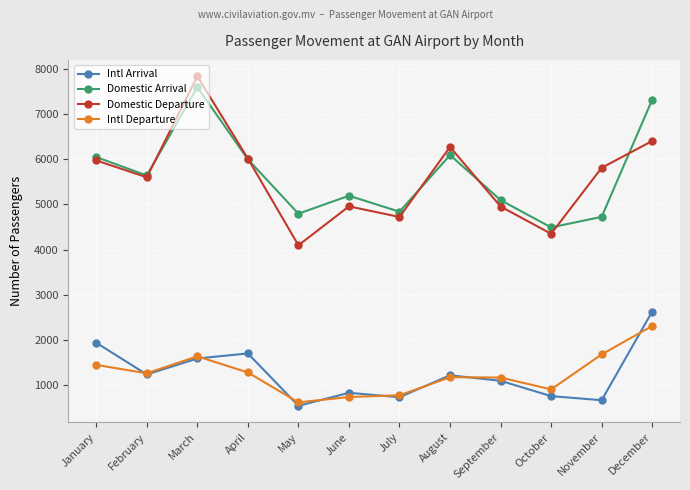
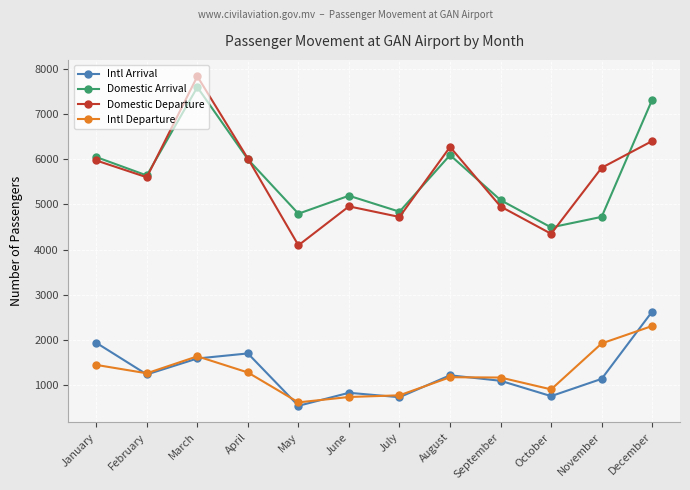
  {
    "Intl Arrival": {
      "January": 1900,
      "April": 1700,
      "May": 500,
      "June": 800,
      "September": 1100,
      "October": 800,
-     "November": 700,
+     "November": 1100,
      "December": 2600
    },
    "Domestic Arrival": {
      "January": 6000,
      "May": 4800,
      "June": 5200,
      "July": 4800,
      "August": 6100,
      "September": 5100,
      "October": 4500,
      "November": 4700,
      "December": 7300
    },
    "Domestic Departure": {
      "January": 6000,
      "May": 4100,
      "June": 5000,
      "July": 4700,
      "August": 6300,
      "September": 5000,
      "October": 4300,
      "November": 5800,
      "December": 6400
    },
    "Intl Departure": {
      "January": 1500,
      "April": 1300,
      "May": 600,
      "June": 700,
      "September": 1200,
      "October": 900,
-     "November": 1700,
+     "November": 1900,
      "December": 2300
    }
  }
